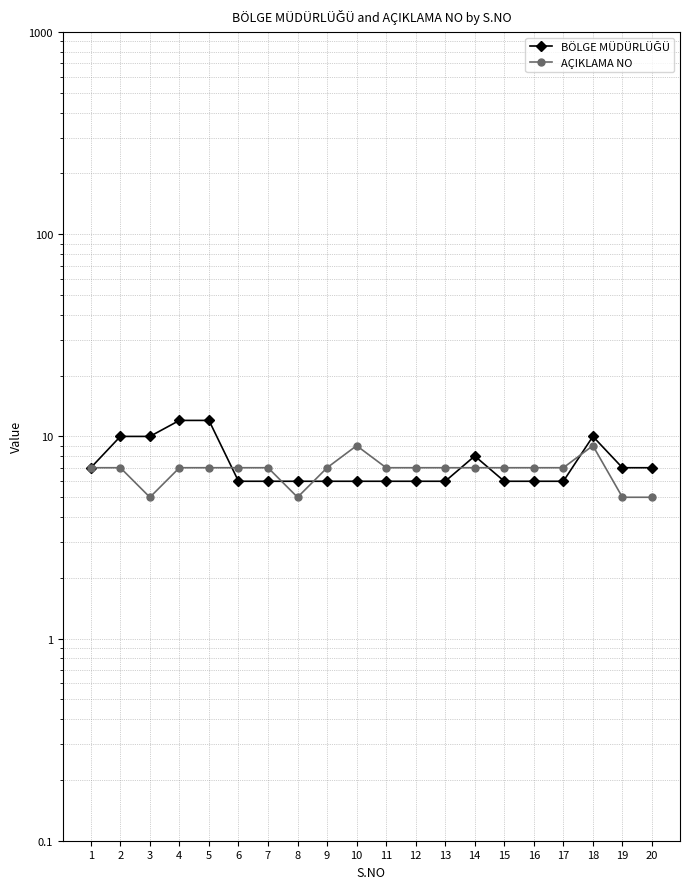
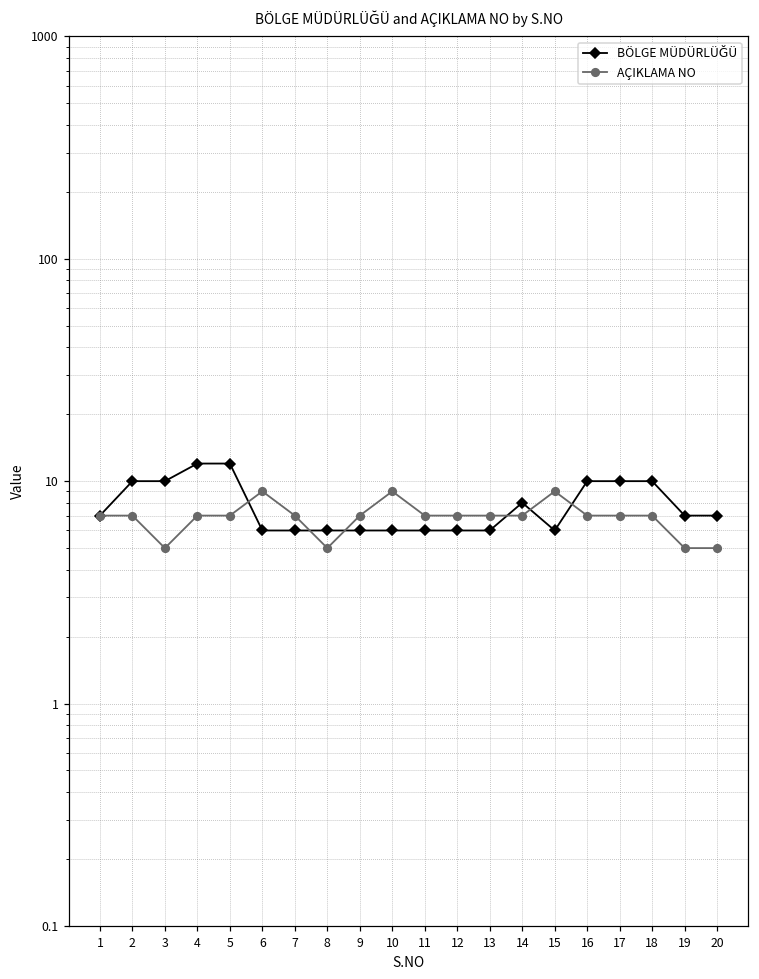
  {
    "BÖLGE MÜDÜRLÜĞÜ": {
      "2": 10,
      "3": 10,
      "4": 12,
      "5": 12,
      "6": 6,
      "7": 6,
      "8": 6,
      "9": 6,
      "10": 6,
      "11": 6,
      "12": 6,
      "13": 6,
      "14": 8,
      "15": 6,
-     "16": 6,
-     "17": 6,
+     "16": 10,
+     "17": 10,
      "18": 10,
      "19": 7,
      "20": 7
    },
    "AÇIKLAMA NO": {
      "2": 7,
      "3": 5,
      "4": 7,
      "5": 7,
-     "6": 7,
+     "6": 9,
      "7": 7,
      "8": 5,
      "9": 7,
      "10": 9,
      "11": 7,
      "12": 7,
      "13": 7,
      "14": 7,
-     "15": 7,
+     "15": 9,
      "16": 7,
      "17": 7,
-     "18": 9,
+     "18": 7,
      "19": 5,
      "20": 5
    }
  }
